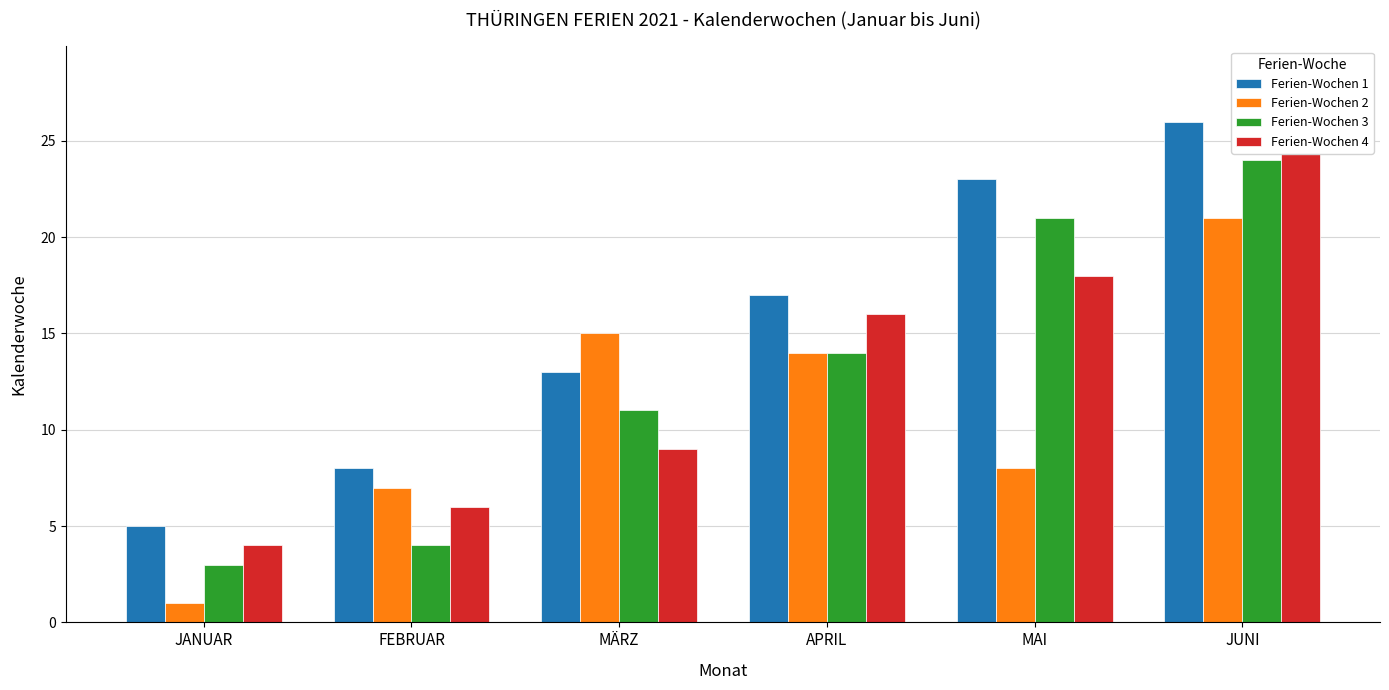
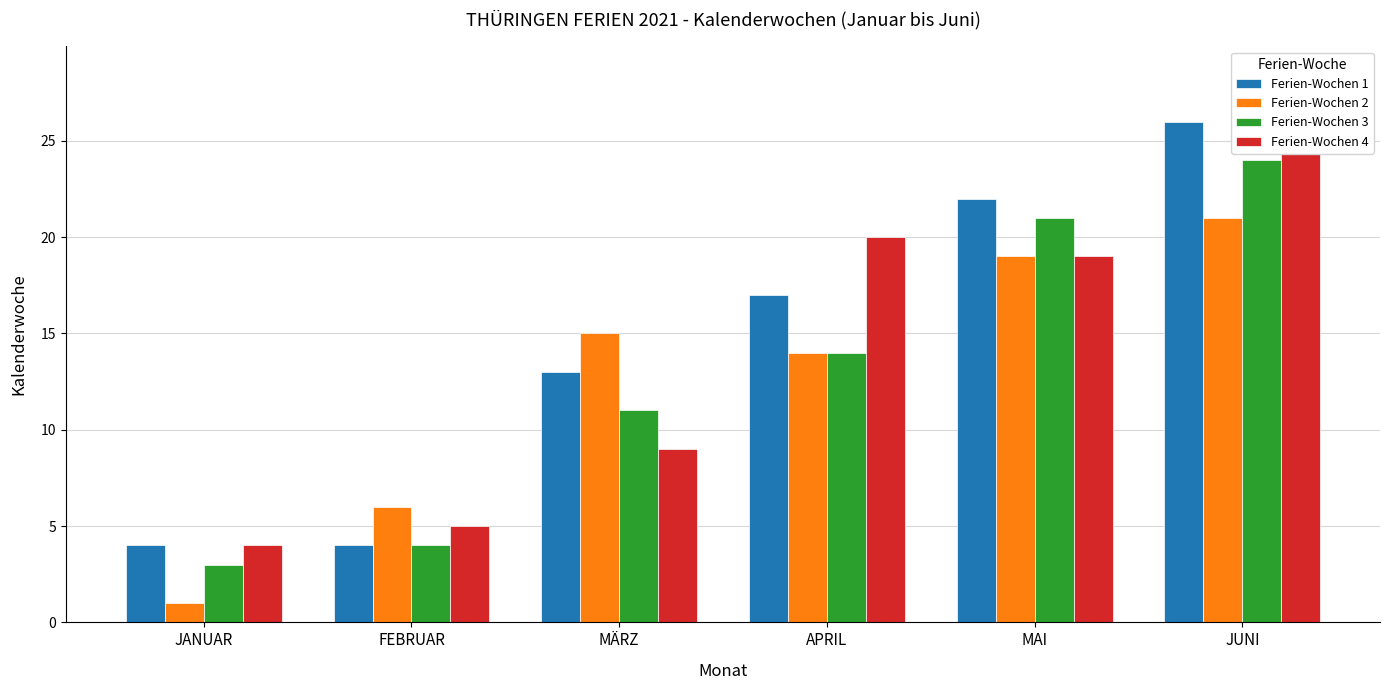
  {
    "Ferien-Wochen 1": {
-     "JANUAR": 5,
-     "FEBRUAR": 8,
+     "JANUAR": 4,
+     "FEBRUAR": 4,
      "MÄRZ": 13,
      "APRIL": 17,
-     "MAI": 23,
+     "MAI": 22,
      "JUNI": 26
    },
    "Ferien-Wochen 2": {
      "JANUAR": 1,
-     "FEBRUAR": 7,
+     "FEBRUAR": 6,
      "MÄRZ": 15,
      "APRIL": 14,
-     "MAI": 8,
+     "MAI": 19,
      "JUNI": 21
    },
    "Ferien-Wochen 3": {
      "JANUAR": 3,
      "FEBRUAR": 4,
      "MÄRZ": 11,
      "APRIL": 14,
      "MAI": 21,
      "JUNI": 24
    },
    "Ferien-Wochen 4": {
      "JANUAR": 4,
-     "FEBRUAR": 6,
+     "FEBRUAR": 5,
      "MÄRZ": 9,
-     "APRIL": 16,
-     "MAI": 18
+     "APRIL": 20,
+     "MAI": 19
    }
  }
